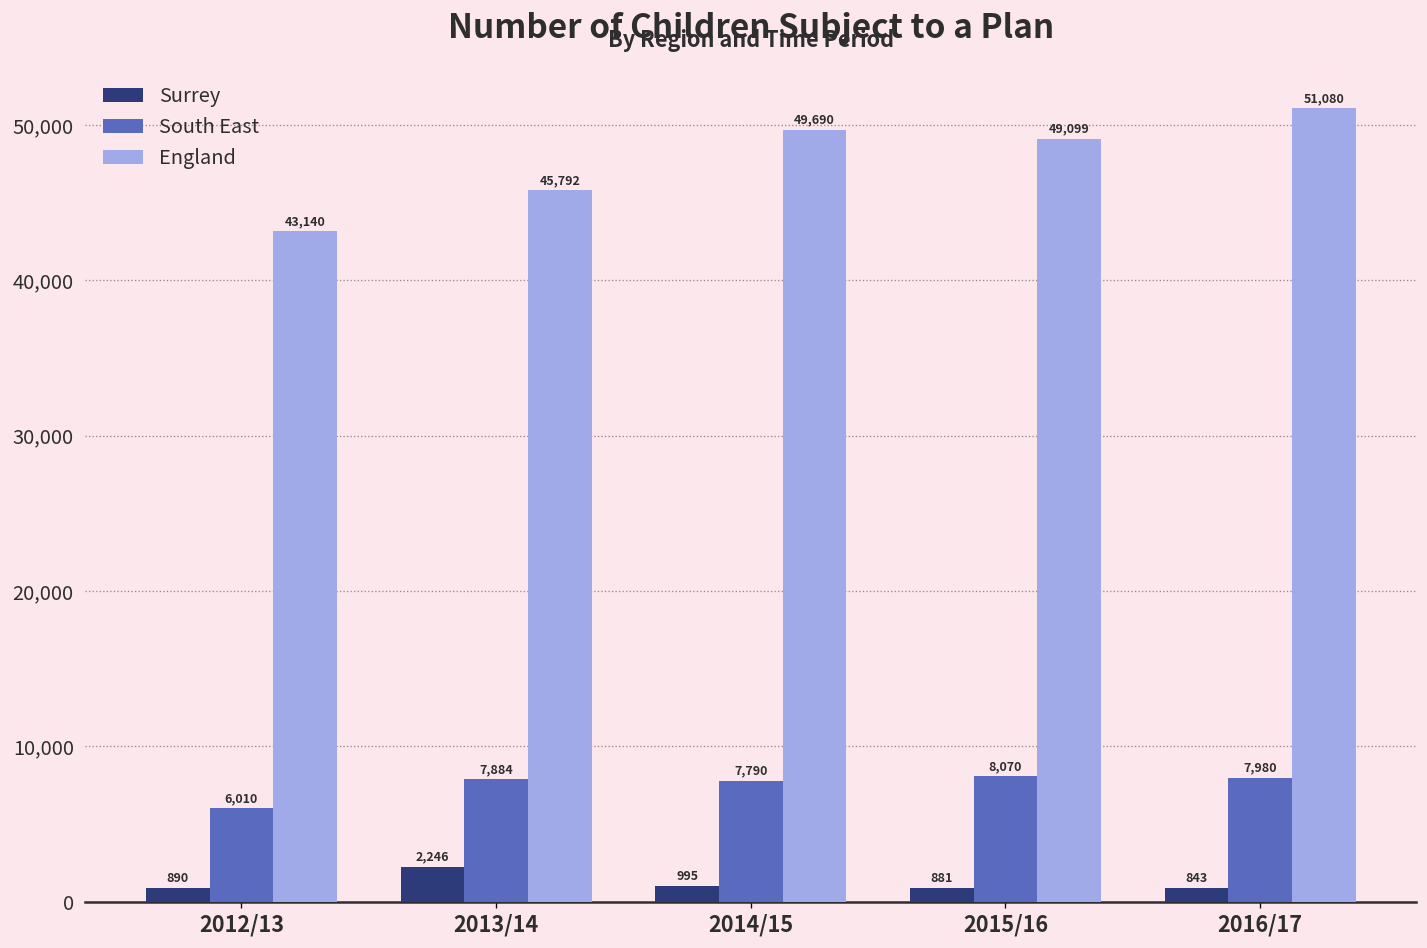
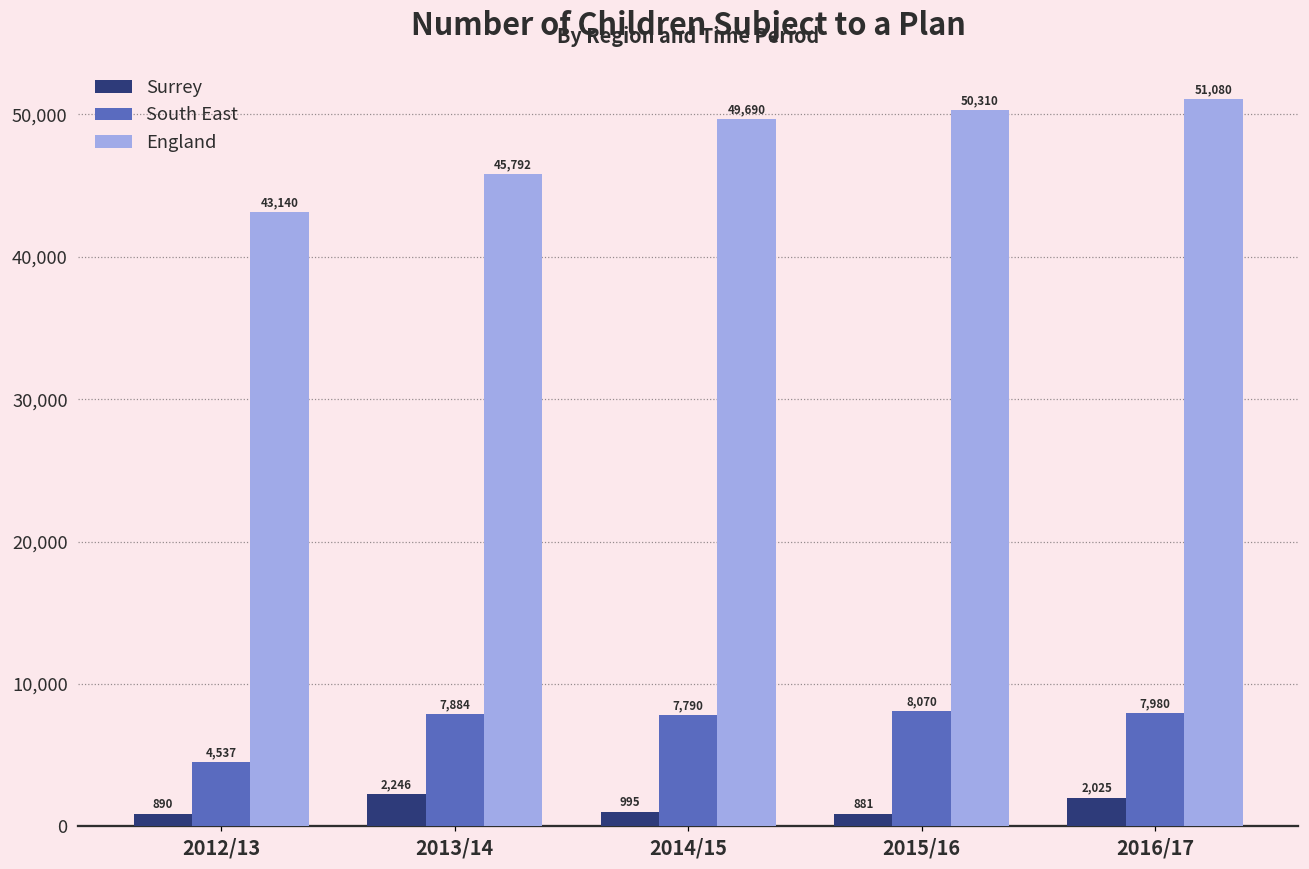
  {
    "Surrey": {
      "2012/13": "890",
      "2013/14": "2,246",
      "2014/15": "995",
      "2015/16": "881",
-     "2016/17": "843"
+     "2016/17": "2,025"
    },
    "South East": {
-     "2012/13": "6,010",
+     "2012/13": "4,537",
      "2013/14": "7,884",
      "2014/15": "7,790",
      "2015/16": "8,070",
      "2016/17": "7,980"
    },
    "England": {
      "2012/13": "43,140",
      "2013/14": "45,792",
      "2014/15": "49,690",
-     "2015/16": "49,099",
+     "2015/16": "50,310",
      "2016/17": "51,080"
    }
  }
